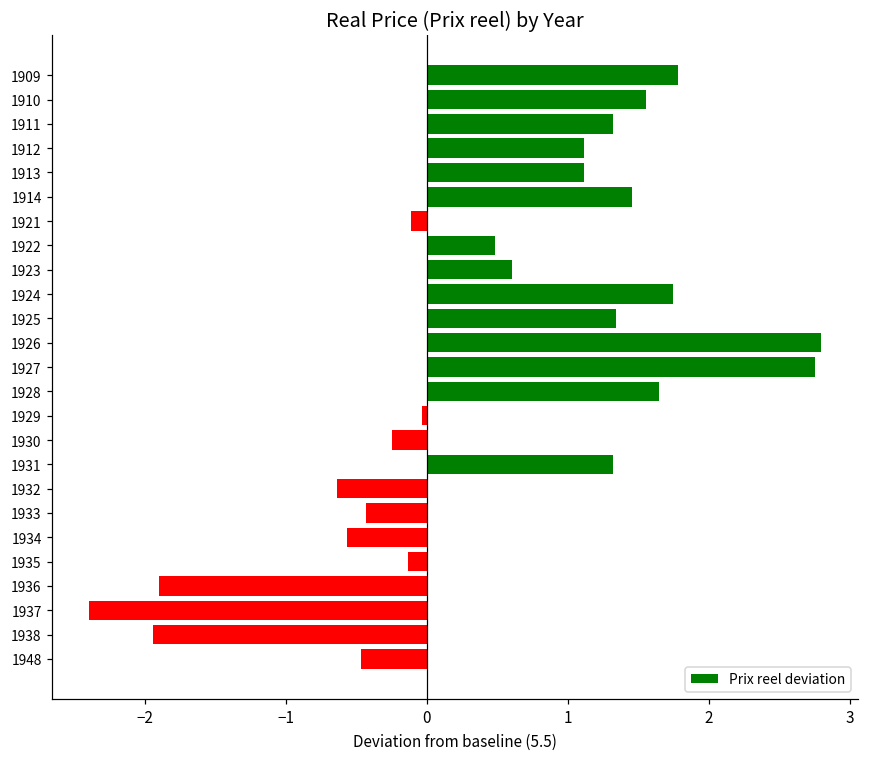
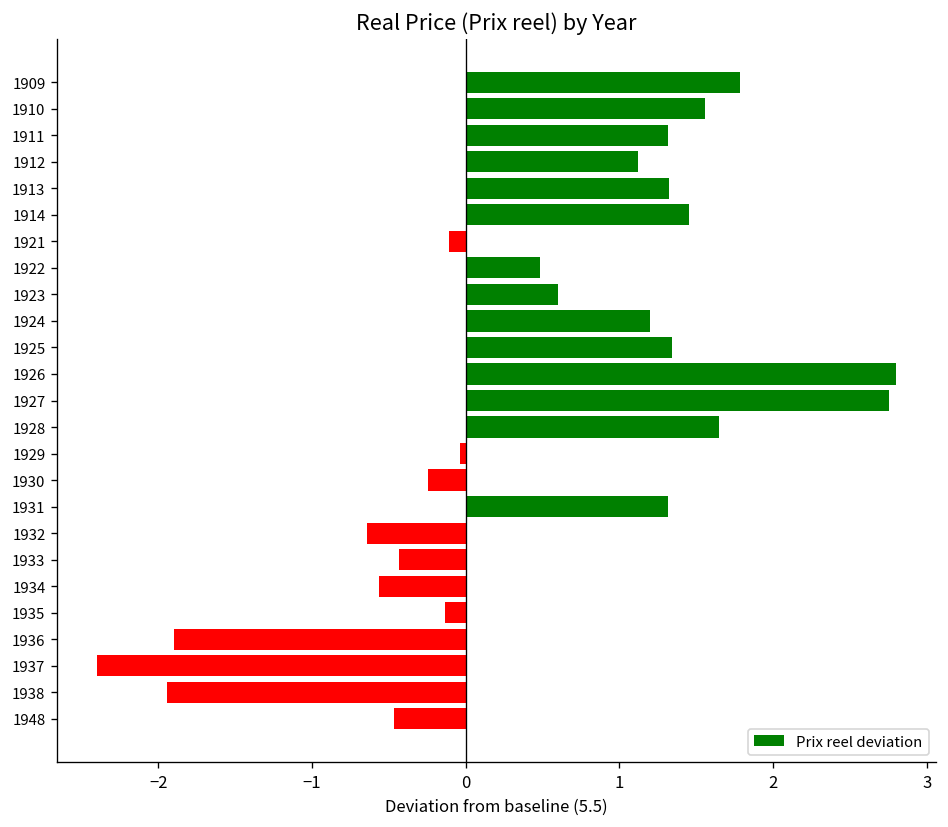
  {
    "1909": 1.78,
    "1910": 1.56,
    "1911": 1.32,
    "1912": 1.12,
-   "1913": 1.12,
+   "1913": 1.33,
    "1914": 1.45,
    "1921": -0.11,
    "1922": 0.48,
    "1923": 0.60,
-   "1924": 1.75,
+   "1924": 1.20,
    "1925": 1.34,
    "1926": 2.80,
    "1927": 2.76,
    "1928": 1.64,
    "1929": -0.04,
    "1930": -0.24,
    "1931": 1.32,
    "1932": -0.64,
    "1933": -0.43,
    "1934": -0.56,
    "1935": -0.14,
    "1936": -1.90,
    "1937": -2.40,
    "1938": -1.94,
    "1948": -0.47
  }
